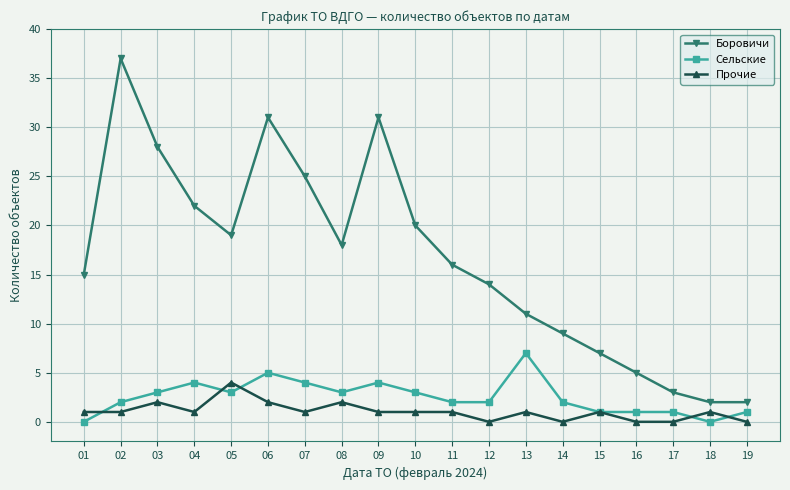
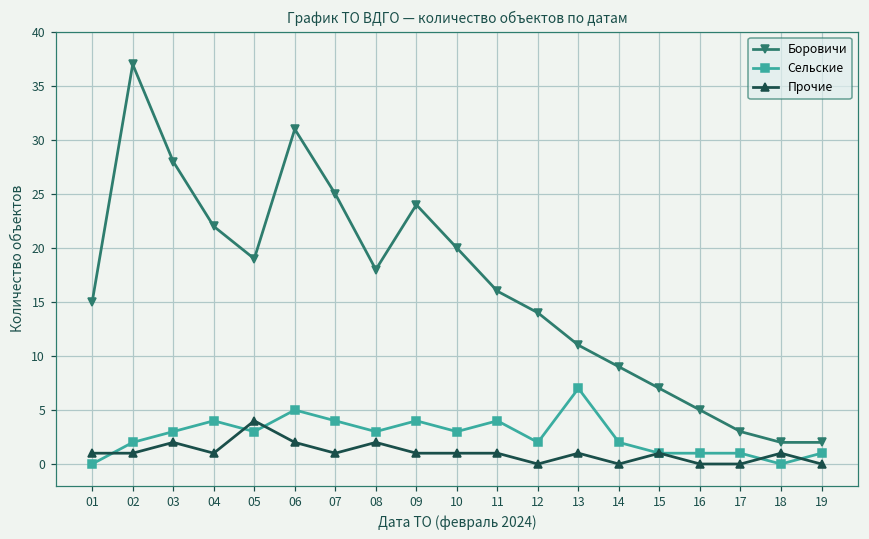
  {
    "Боровичи": {
      "01": 15,
      "02": 37,
      "03": 28,
      "04": 22,
      "05": 19,
      "06": 31,
      "07": 25,
      "08": 18,
-     "09": 31,
+     "09": 24,
      "10": 20,
      "11": 16,
      "12": 14,
      "13": 11,
      "14": 9,
      "15": 7,
      "16": 5,
      "17": 3,
      "18": 2,
      "19": 2
    },
    "Сельские": {
      "01": 0,
      "02": 2,
      "03": 3,
      "04": 4,
      "05": 3,
      "06": 5,
      "07": 4,
      "08": 3,
      "09": 4,
      "10": 3,
-     "11": 2,
+     "11": 4,
      "12": 2,
      "13": 7,
      "14": 2,
      "16": 1,
      "17": 1,
      "18": 0,
      "19": 1
    },
    "Прочие": {
      "01": 1,
      "02": 1,
      "03": 2,
      "04": 1,
      "05": 4,
      "06": 2,
      "07": 1,
      "08": 2,
      "09": 1,
      "10": 1,
      "11": 1,
      "12": 0,
      "13": 1,
      "14": 0,
      "16": 0,
      "17": 0,
      "18": 1,
      "19": 0
    }
  }
